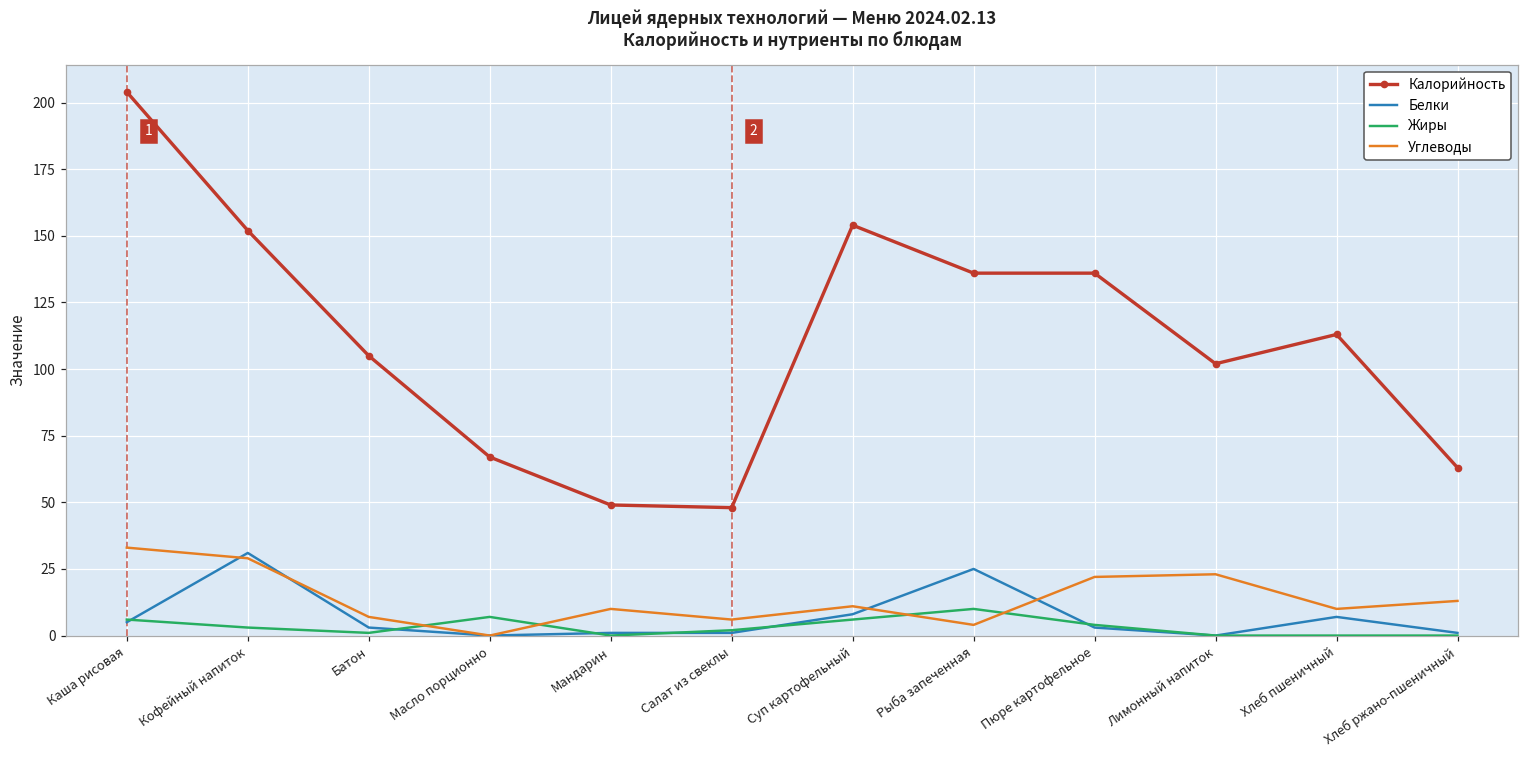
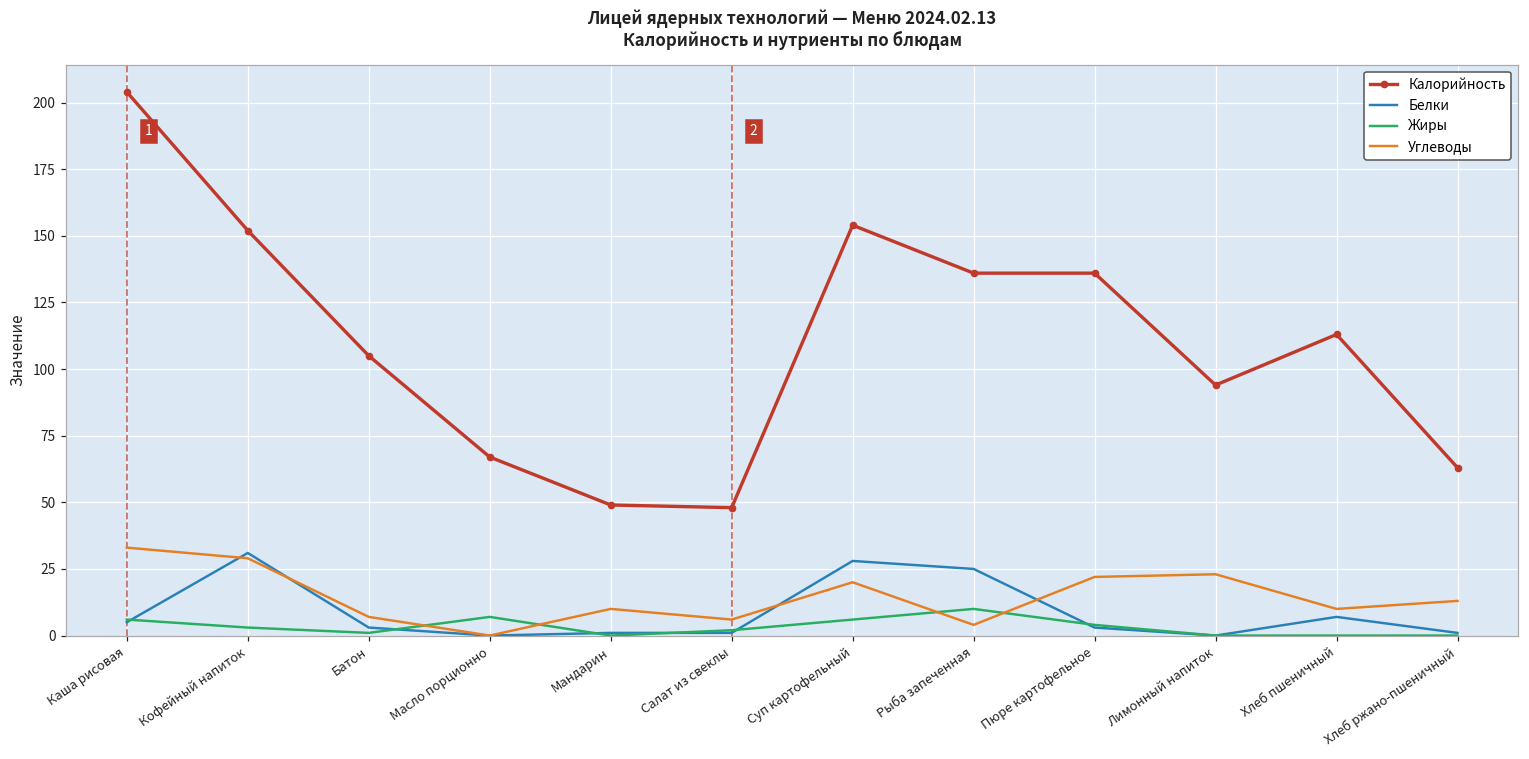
  {
    "Калорийность": {
      "Каша рисовая": 204,
      "Кофейный напиток": 152,
      "Батон": 105,
      "Масло порционно": 67,
      "Мандарин": 49,
      "Салат из свеклы": 48,
      "Суп картофельный": 154,
      "Рыба запеченная": 136,
      "Пюре картофельное": 136,
-     "Лимонный напиток": 102,
+     "Лимонный напиток": 94,
      "Хлеб пшеничный": 113,
      "Хлеб ржано-пшеничный": 63
    },
    "Белки": {
      "Кофейный напиток": 31,
      "Батон": 3,
-     "Суп картофельный": 8,
+     "Суп картофельный": 28,
      "Рыба запеченная": 25,
      "Хлеб пшеничный": 7
    },
    "Жиры": {
      "Кофейный напиток": 3,
      "Батон": 1,
      "Масло порционно": 7,
      "Суп картофельный": 6,
      "Рыба запеченная": 10,
      "Хлеб пшеничный": 0
    },
    "Углеводы": {
      "Каша рисовая": 33,
      "Кофейный напиток": 29,
      "Батон": 7,
      "Мандарин": 10,
      "Салат из свеклы": 6,
-     "Суп картофельный": 11,
+     "Суп картофельный": 20,
      "Рыба запеченная": 4,
      "Пюре картофельное": 22,
      "Лимонный напиток": 23,
      "Хлеб пшеничный": 10,
      "Хлеб ржано-пшеничный": 13
    }
  }
